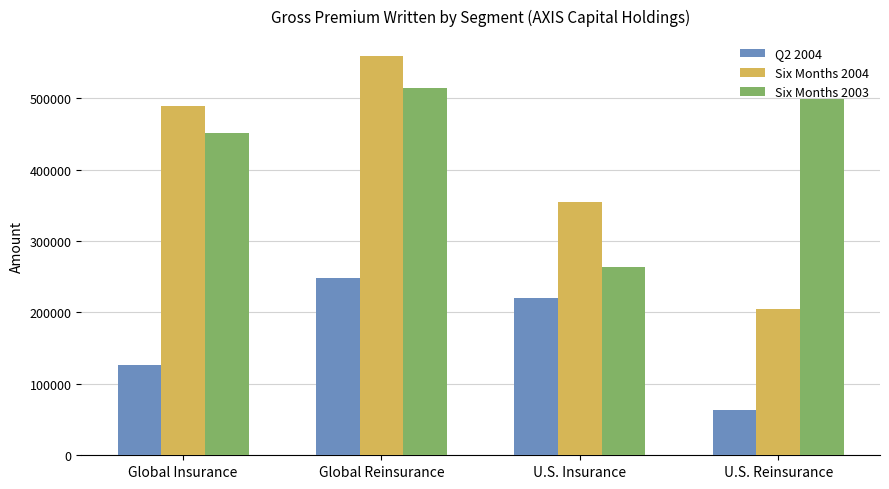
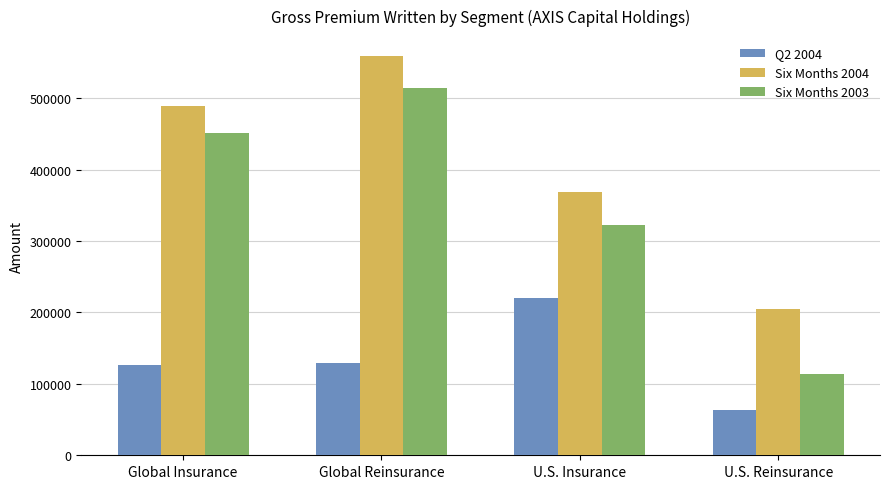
  {
    "Q2 2004": {
      "Global Insurance": 130000,
-     "Global Reinsurance": 250000,
+     "Global Reinsurance": 130000,
      "U.S. Insurance": 220000,
      "U.S. Reinsurance": 60000
    },
    "Six Months 2004": {
      "Global Insurance": 490000,
      "Global Reinsurance": 560000,
-     "U.S. Insurance": 360000,
+     "U.S. Insurance": 370000,
      "U.S. Reinsurance": 210000
    },
    "Six Months 2003": {
      "Global Insurance": 450000,
      "Global Reinsurance": 510000,
-     "U.S. Insurance": 260000,
-     "U.S. Reinsurance": 500000
+     "U.S. Insurance": 320000,
+     "U.S. Reinsurance": 110000
    }
  }
